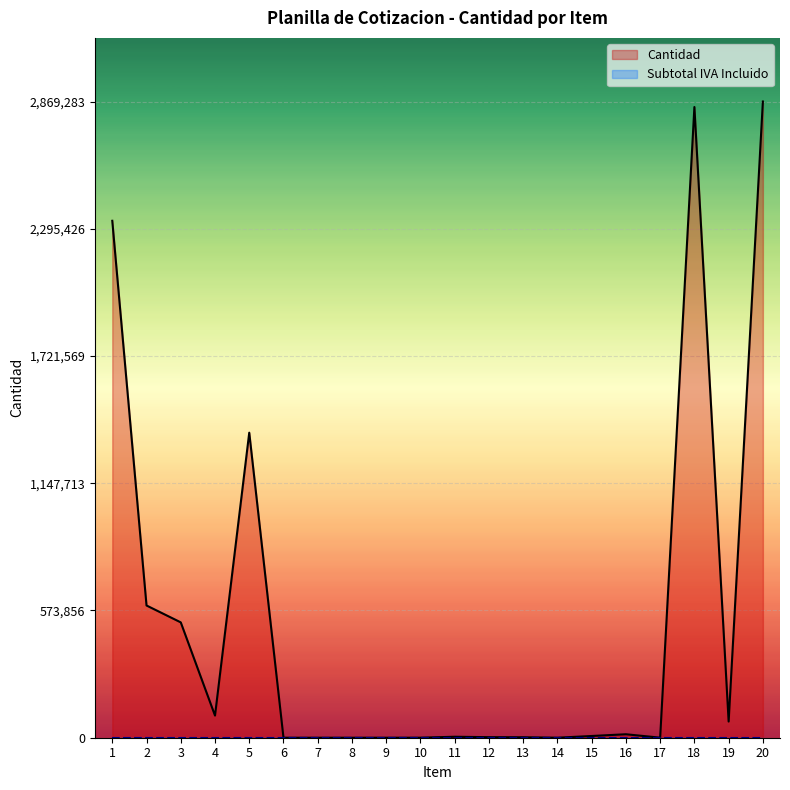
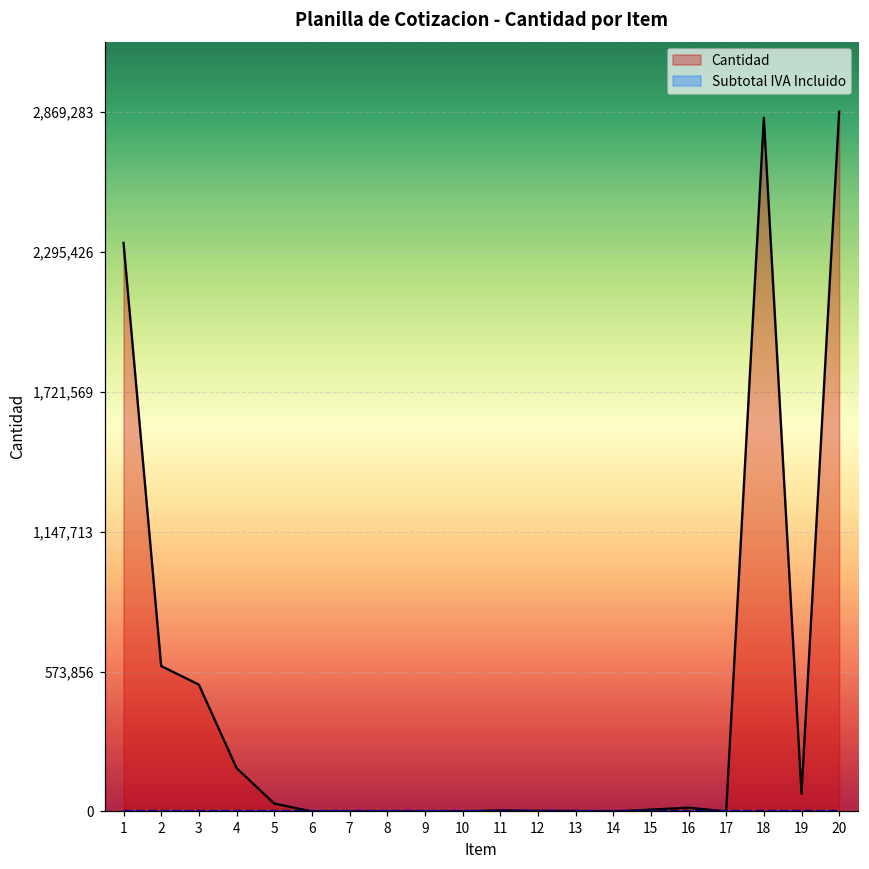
  {
    "Cantidad": {
      "1": "2,330,000",
      "2": "600,000",
      "3": "520,000",
-     "4": "100,000",
-     "5": "1,380,000",
+     "4": "180,000",
+     "5": "30,000",
      "16": "20,000",
      "18": "2,840,000",
      "19": "70,000",
      "20": "2,870,000"
    },
    "Subtotal IVA Incluido": {
      "1": "0",
      "2": "0",
      "3": "0",
      "4": "0",
      "5": "0",
      "16": "0",
      "18": "0",
      "19": "0",
      "20": "0"
    }
  }
